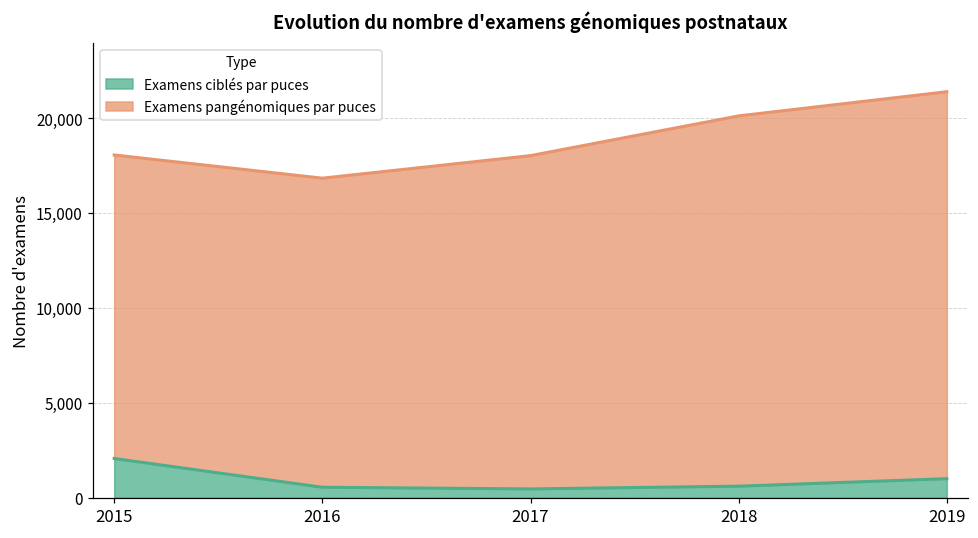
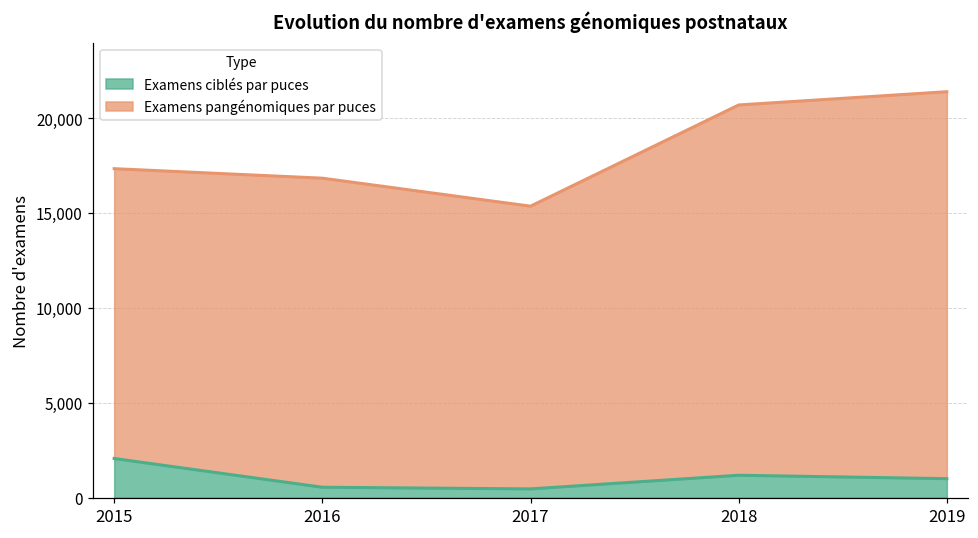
  {
    "Examens ciblés par puces": {
      "2015": "2,100",
      "2016": "500",
      "2017": "500",
-     "2018": "600",
+     "2018": "1,200",
      "2019": "1,000"
    },
    "Examens pangénomiques par puces": {
-     "2015": "16,000",
+     "2015": "15,300",
      "2016": "16,300",
-     "2017": "17,600",
+     "2017": "14,900",
      "2018": "19,500",
      "2019": "20,400"
    }
  }
